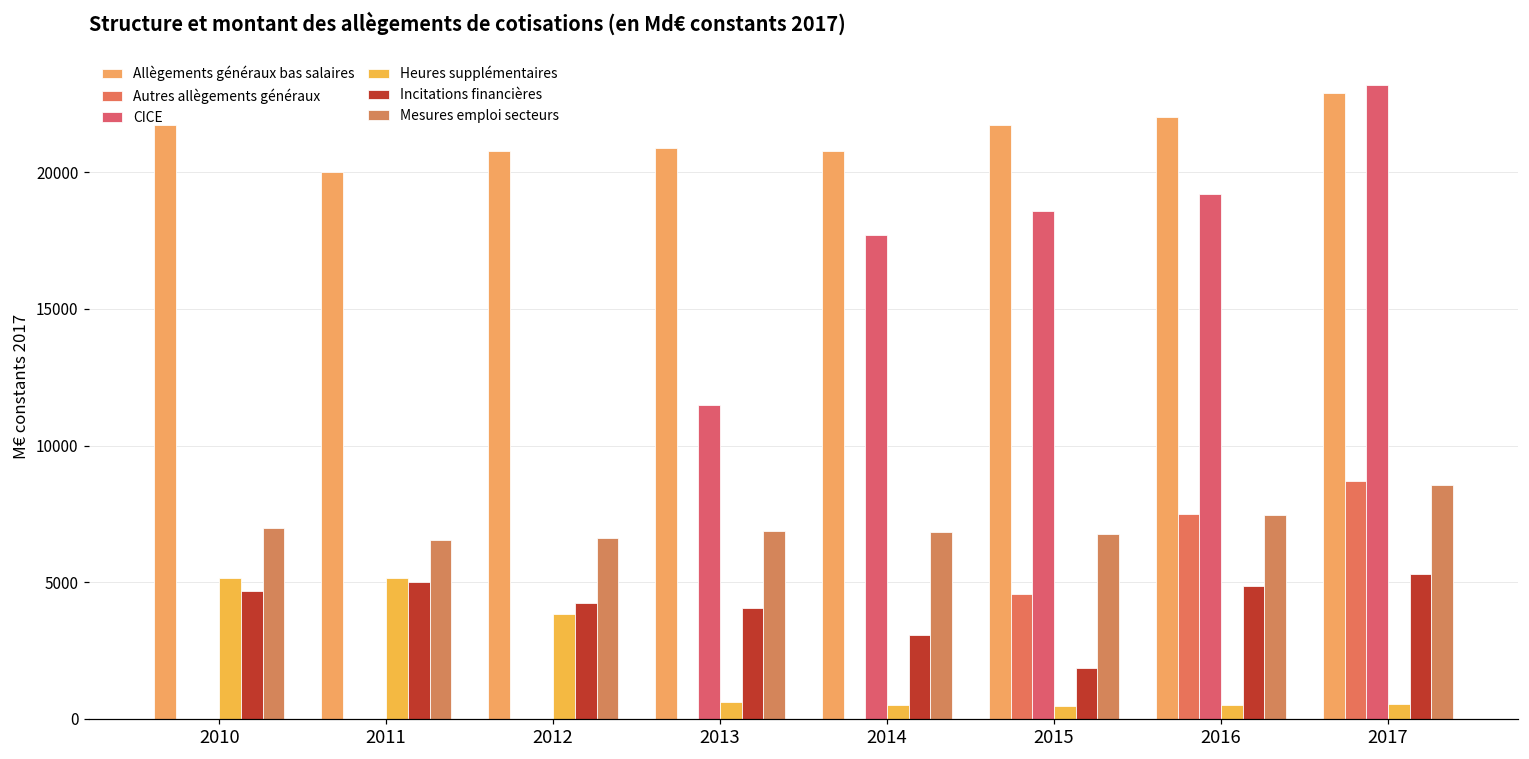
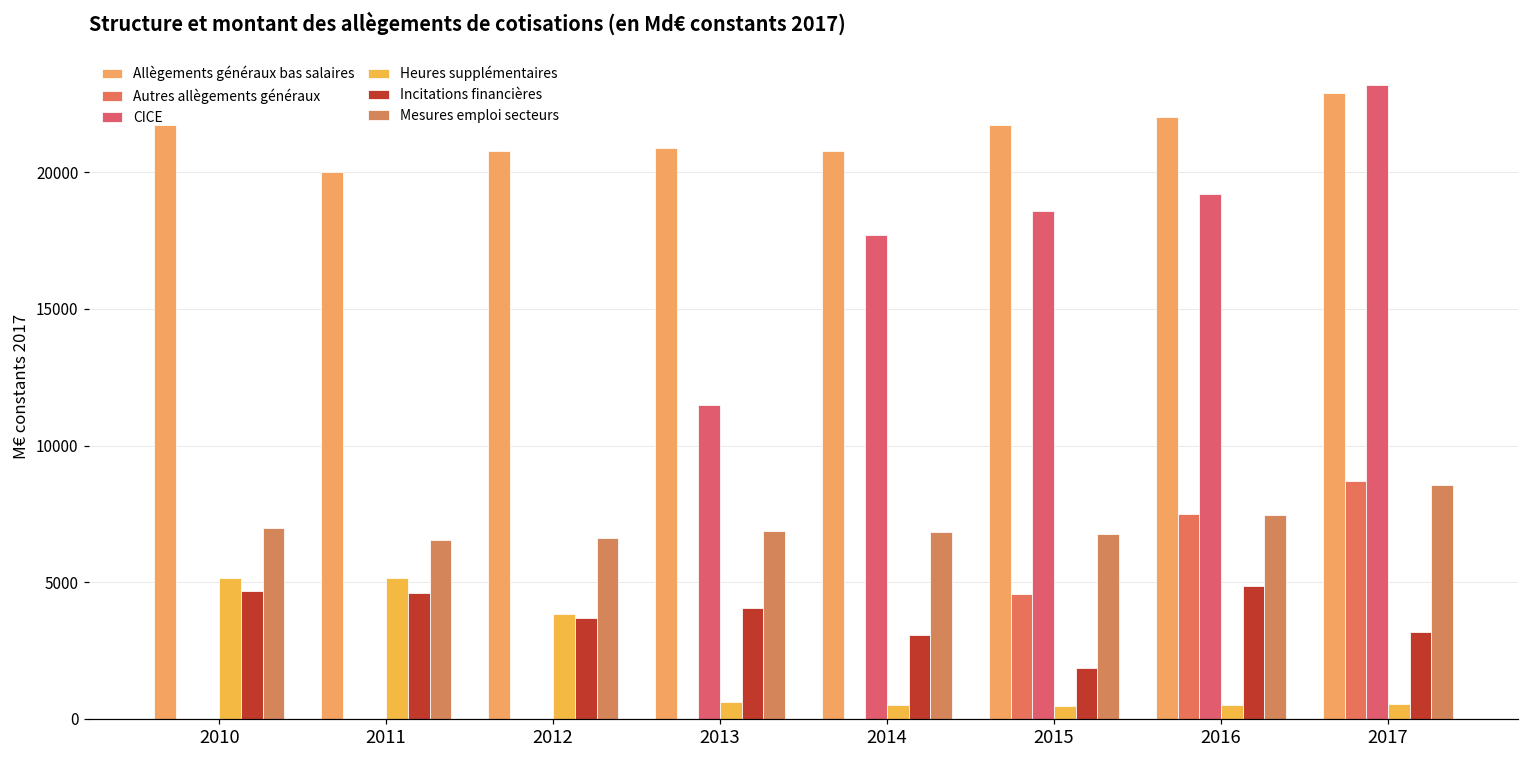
  {
    "Incitations financières": {
      "2010": 4700,
-     "2011": 5000,
-     "2012": 4200,
+     "2011": 4600,
+     "2012": 3700,
      "2013": 4000,
      "2014": 3000,
      "2015": 1900,
      "2016": 4800,
-     "2017": 5300
+     "2017": 3200
    }
  }
